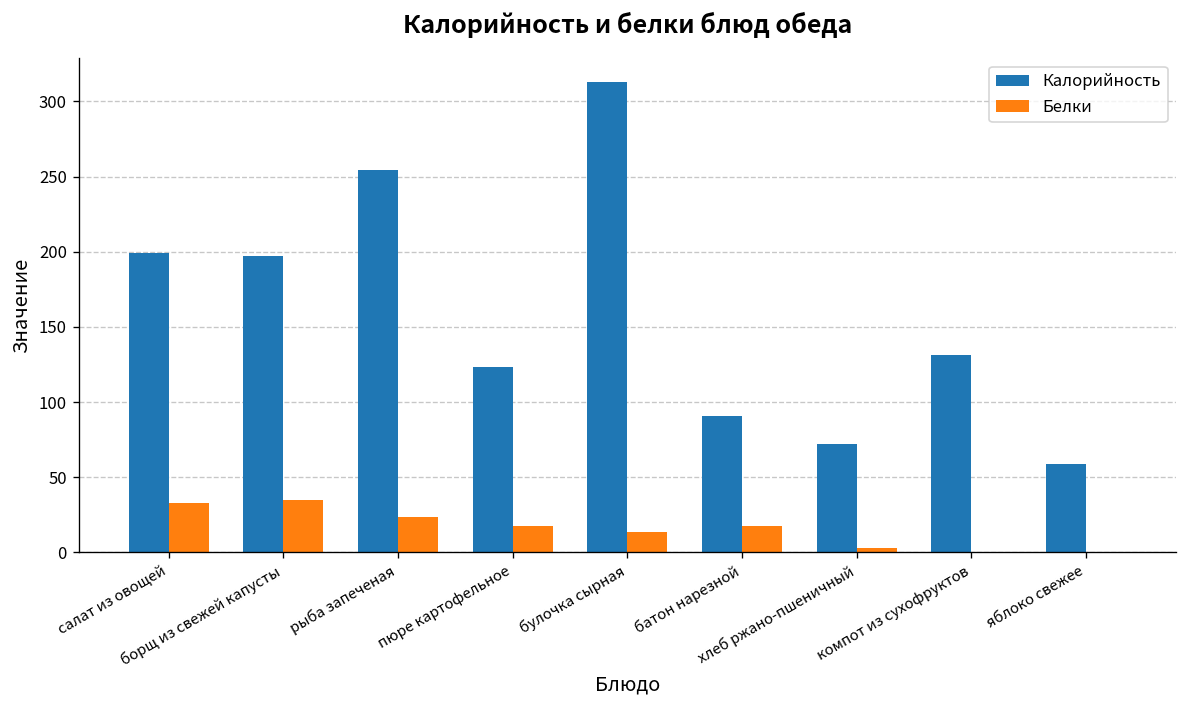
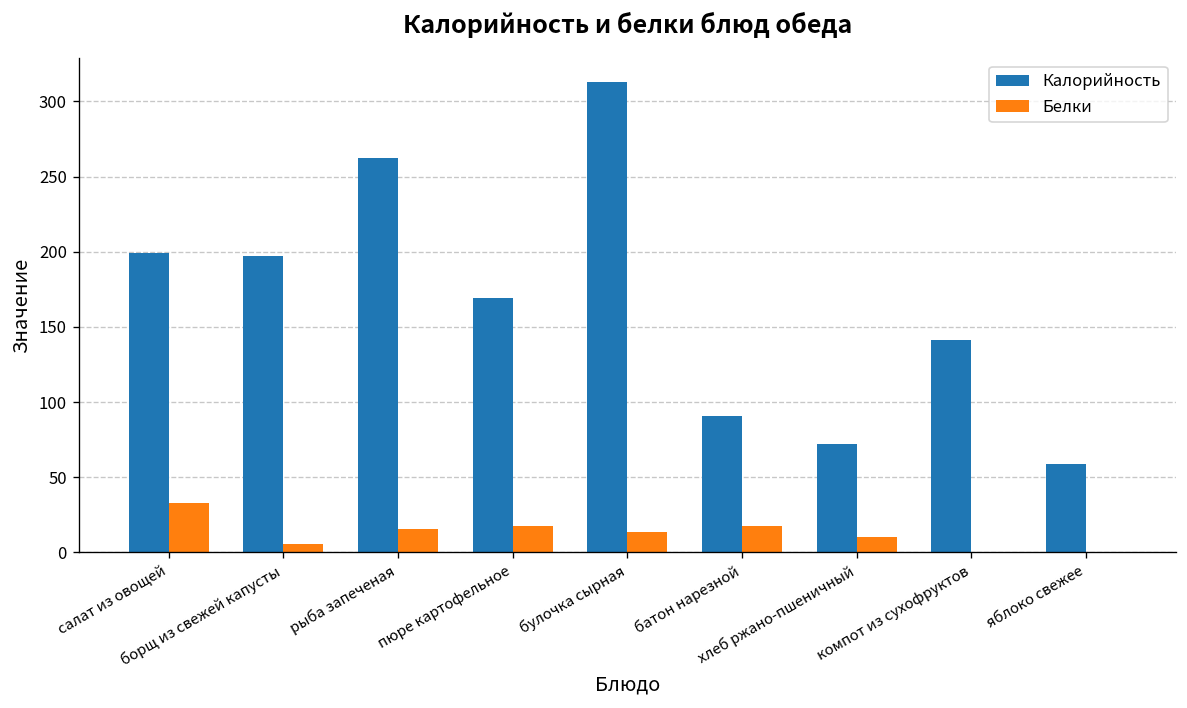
  {
    "Калорийность": {
      "салат из овощей": 199,
      "борщ из свежей капусты": 197,
-     "рыба запеченая": 254,
-     "пюре картофельное": 123,
+     "рыба запеченая": 262,
+     "пюре картофельное": 169,
      "булочка сырная": 313,
      "батон нарезной": 91,
      "хлеб ржано-пшеничный": 72,
-     "компот из сухофруктов": 131,
+     "компот из сухофруктов": 141,
      "яблоко свежее": 59
    },
    "Белки": {
      "салат из овощей": 33,
-     "борщ из свежей капусты": 35,
-     "рыба запеченая": 24,
+     "борщ из свежей капусты": 6,
+     "рыба запеченая": 16,
      "пюре картофельное": 18,
      "булочка сырная": 13,
      "батон нарезной": 17,
-     "хлеб ржано-пшеничный": 3
+     "хлеб ржано-пшеничный": 10
    }
  }
